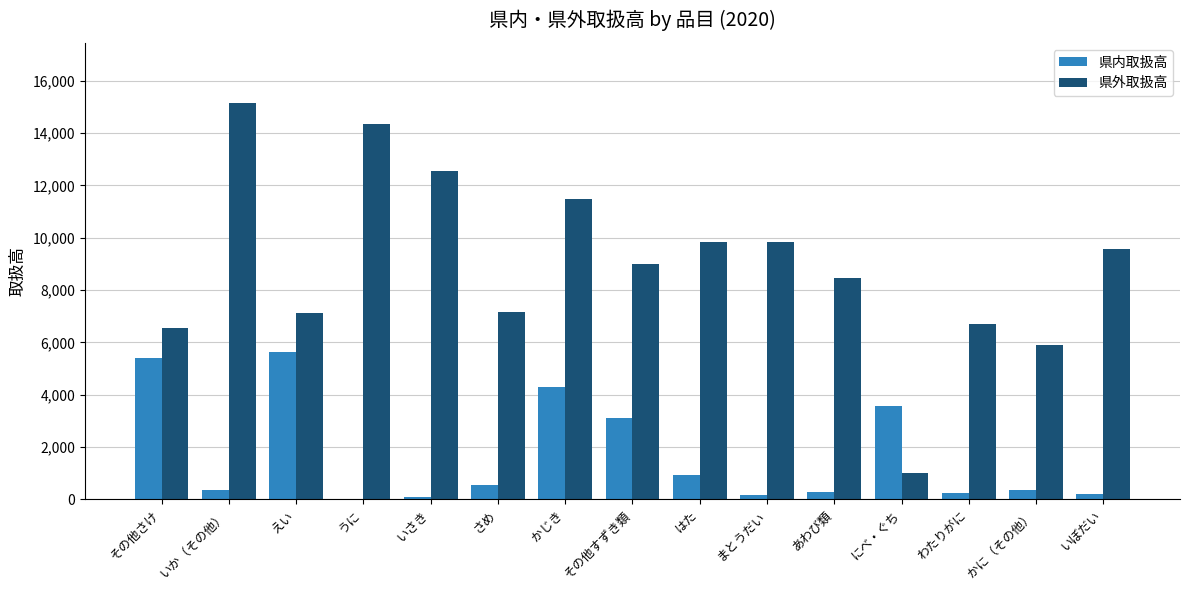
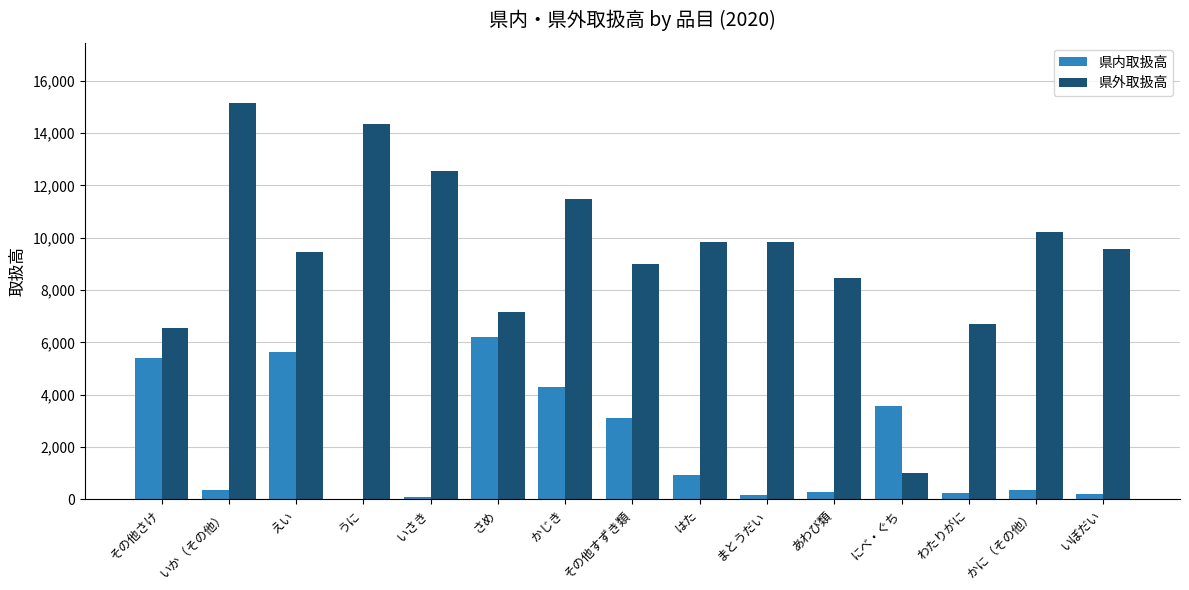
  {
    "県内取扱高": {
      "その他さけ": "5,400",
      "いか（その他）": "400",
      "えい": "5,600",
-     "さめ": "600",
+     "さめ": "6,200",
      "かじき": "4,300",
      "その他すずき類": "3,100",
      "はた": "900",
      "まとうだい": "200",
      "あわび類": "300",
      "にべ・ぐち": "3,600",
      "わたりがに": "200",
      "かに（その他）": "300",
      "いぼだい": "200"
    },
    "県外取扱高": {
      "その他さけ": "6,500",
      "いか（その他）": "15,200",
-     "えい": "7,100",
+     "えい": "9,500",
      "うに": "14,400",
      "いさき": "12,500",
      "さめ": "7,200",
      "かじき": "11,500",
      "その他すずき類": "9,000",
      "はた": "9,800",
      "まとうだい": "9,800",
      "あわび類": "8,400",
      "にべ・ぐち": "1,000",
      "わたりがに": "6,700",
-     "かに（その他）": "5,900",
+     "かに（その他）": "10,200",
      "いぼだい": "9,600"
    }
  }
